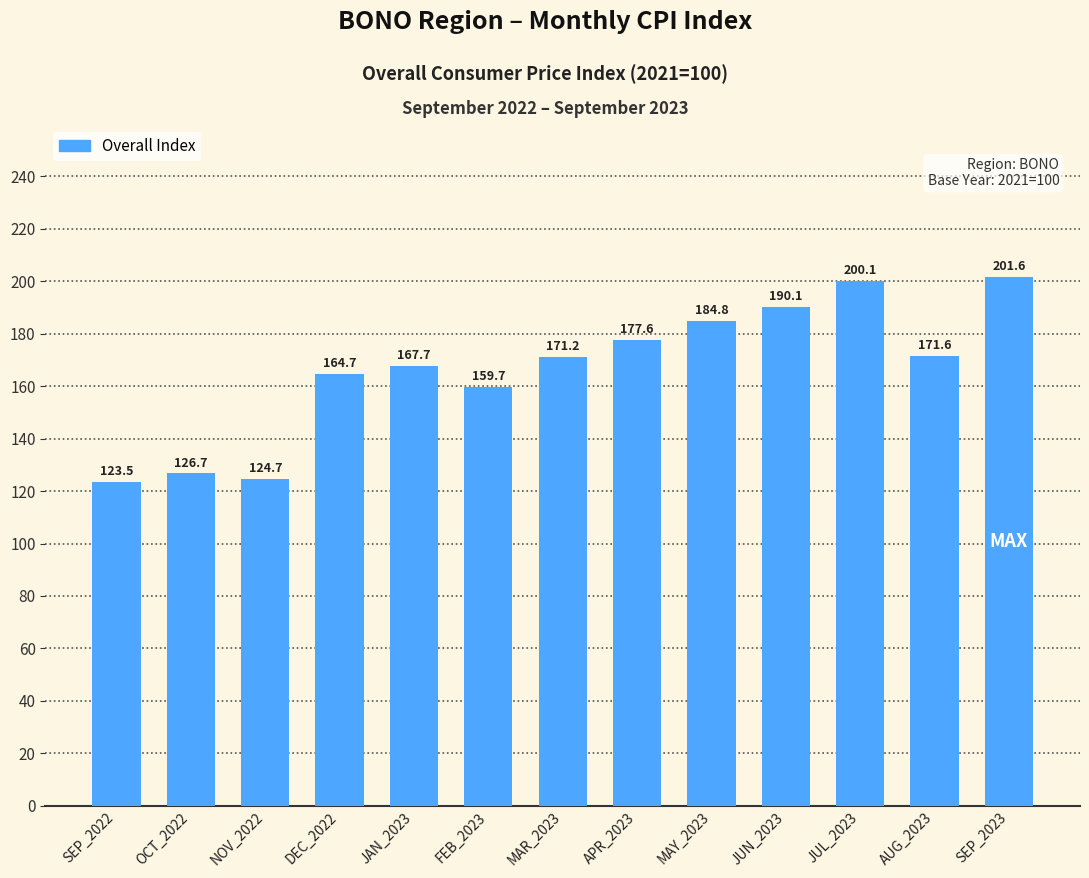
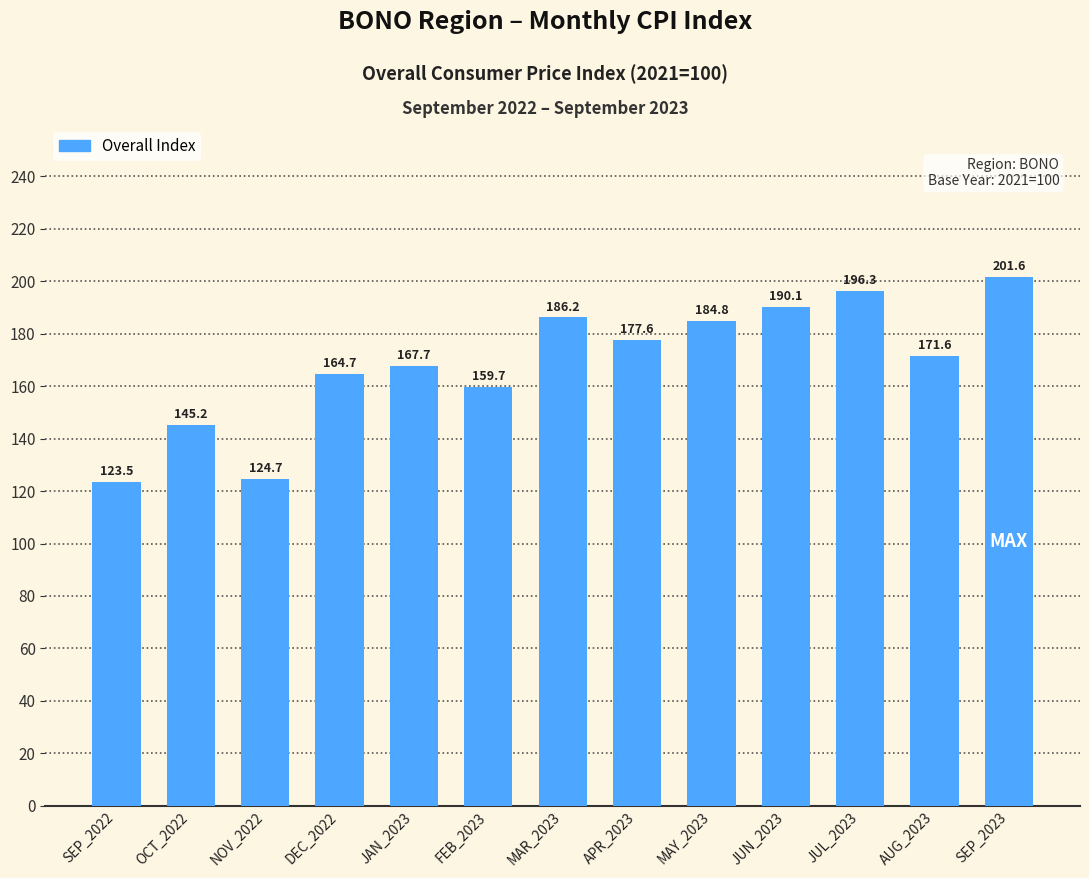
  {
    "SEP_2022": 123.5,
-   "OCT_2022": 126.7,
+   "OCT_2022": 145.2,
    "NOV_2022": 124.7,
    "DEC_2022": 164.7,
    "JAN_2023": 167.7,
    "FEB_2023": 159.7,
-   "MAR_2023": 171.2,
+   "MAR_2023": 186.2,
    "APR_2023": 177.6,
    "MAY_2023": 184.8,
    "JUN_2023": 190.1,
-   "JUL_2023": 200.1,
+   "JUL_2023": 196.3,
    "AUG_2023": 171.6,
    "SEP_2023": 201.6
  }
